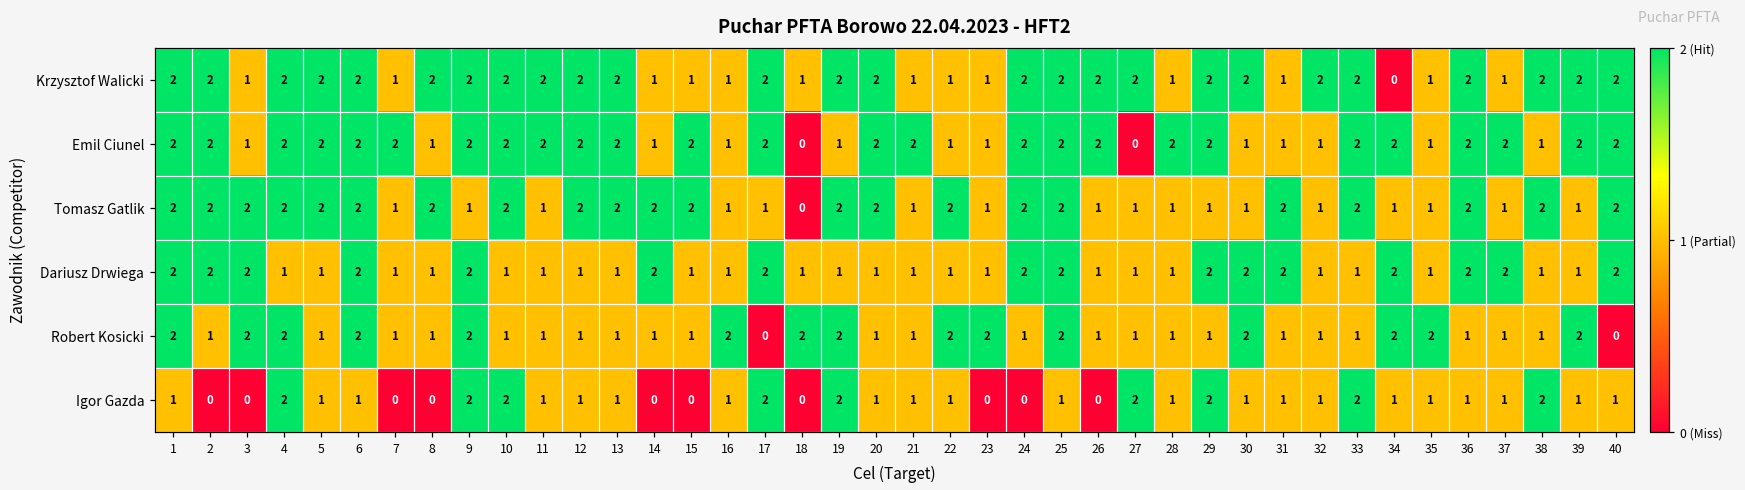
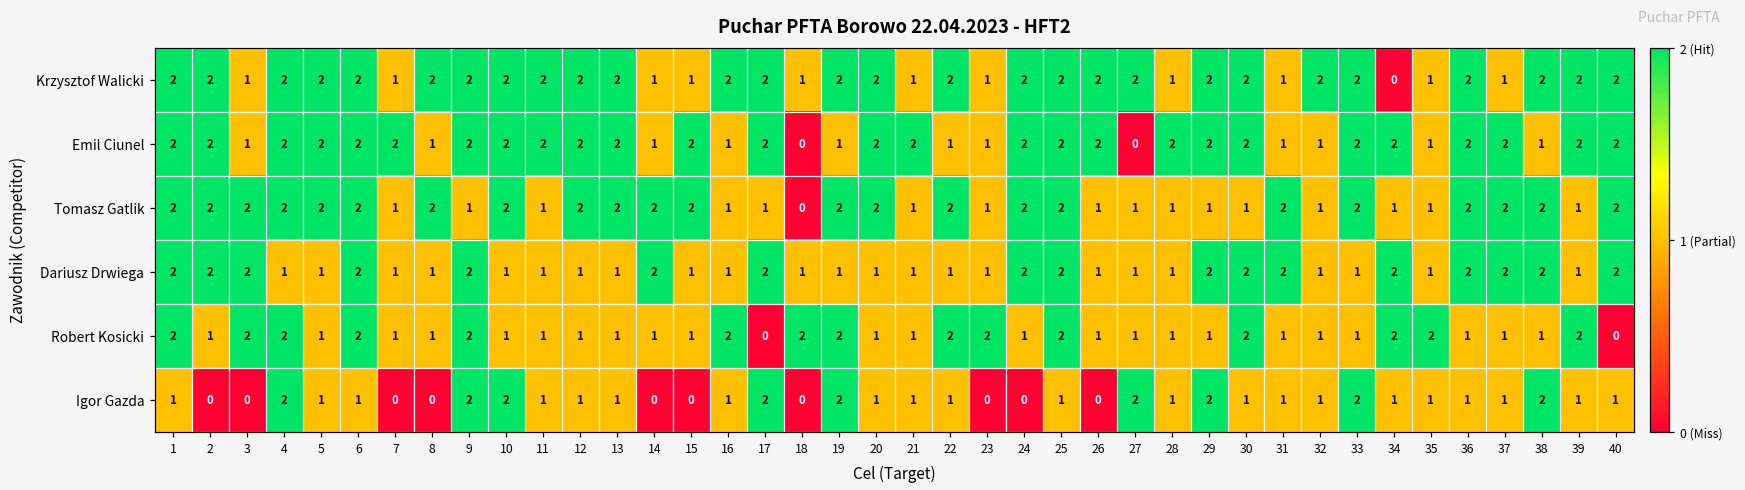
  {
    "Krzysztof Walicki": {
      "1": 2,
      "2": 2,
      "3": 1,
      "4": 2,
      "5": 2,
      "6": 2,
      "7": 1,
      "8": 2,
      "9": 2,
      "10": 2,
      "11": 2,
      "12": 2,
      "13": 2,
      "14": 1,
      "15": 1,
-     "16": 1,
+     "16": 2,
      "17": 2,
      "18": 1,
      "19": 2,
      "20": 2,
      "21": 1,
-     "22": 1,
+     "22": 2,
      "23": 1,
      "24": 2,
      "25": 2,
      "26": 2,
      "27": 2,
      "28": 1,
      "29": 2,
      "30": 2,
      "31": 1,
      "32": 2,
      "33": 2,
      "34": 0,
      "35": 1,
      "36": 2,
      "37": 1,
      "38": 2,
      "39": 2,
      "40": 2
    },
    "Emil Ciunel": {
      "1": 2,
      "2": 2,
      "3": 1,
      "4": 2,
      "5": 2,
      "6": 2,
      "7": 2,
      "8": 1,
      "9": 2,
      "10": 2,
      "11": 2,
      "12": 2,
      "13": 2,
      "14": 1,
      "15": 2,
      "16": 1,
      "17": 2,
      "18": 0,
      "19": 1,
      "20": 2,
      "21": 2,
      "22": 1,
      "23": 1,
      "24": 2,
      "25": 2,
      "26": 2,
      "27": 0,
      "28": 2,
      "29": 2,
-     "30": 1,
+     "30": 2,
      "31": 1,
      "32": 1,
      "33": 2,
      "34": 2,
      "35": 1,
      "36": 2,
      "37": 2,
      "38": 1,
      "39": 2,
      "40": 2
    },
    "Tomasz Gatlik": {
      "1": 2,
      "2": 2,
      "3": 2,
      "4": 2,
      "5": 2,
      "6": 2,
      "7": 1,
      "8": 2,
      "9": 1,
      "10": 2,
      "11": 1,
      "12": 2,
      "13": 2,
      "14": 2,
      "15": 2,
      "16": 1,
      "17": 1,
      "18": 0,
      "19": 2,
      "20": 2,
      "21": 1,
      "22": 2,
      "23": 1,
      "24": 2,
      "25": 2,
      "26": 1,
      "27": 1,
      "28": 1,
      "29": 1,
      "30": 1,
      "31": 2,
      "32": 1,
      "33": 2,
      "34": 1,
      "35": 1,
      "36": 2,
-     "37": 1,
+     "37": 2,
      "38": 2,
      "39": 1,
      "40": 2
    },
    "Dariusz Drwiega": {
      "1": 2,
      "2": 2,
      "3": 2,
      "4": 1,
      "5": 1,
      "6": 2,
      "7": 1,
      "8": 1,
      "9": 2,
      "10": 1,
      "11": 1,
      "12": 1,
      "13": 1,
      "14": 2,
      "15": 1,
      "16": 1,
      "17": 2,
      "18": 1,
      "19": 1,
      "20": 1,
      "21": 1,
      "22": 1,
      "23": 1,
      "24": 2,
      "25": 2,
      "26": 1,
      "27": 1,
      "28": 1,
      "29": 2,
      "30": 2,
      "31": 2,
      "32": 1,
      "33": 1,
      "34": 2,
      "35": 1,
      "36": 2,
      "37": 2,
-     "38": 1,
+     "38": 2,
      "39": 1,
      "40": 2
    }
  }
